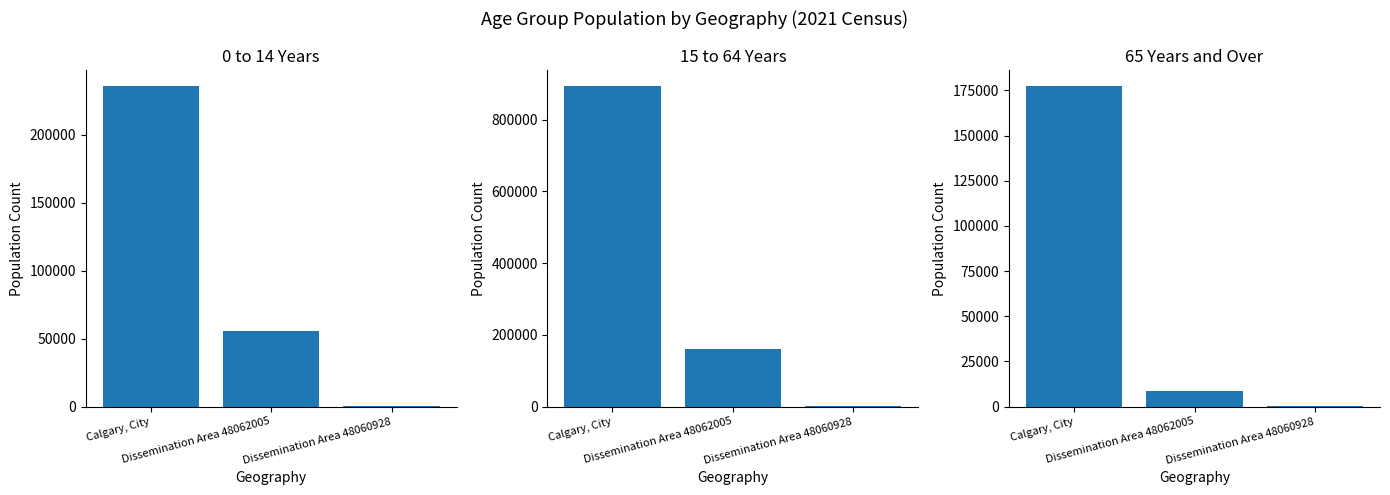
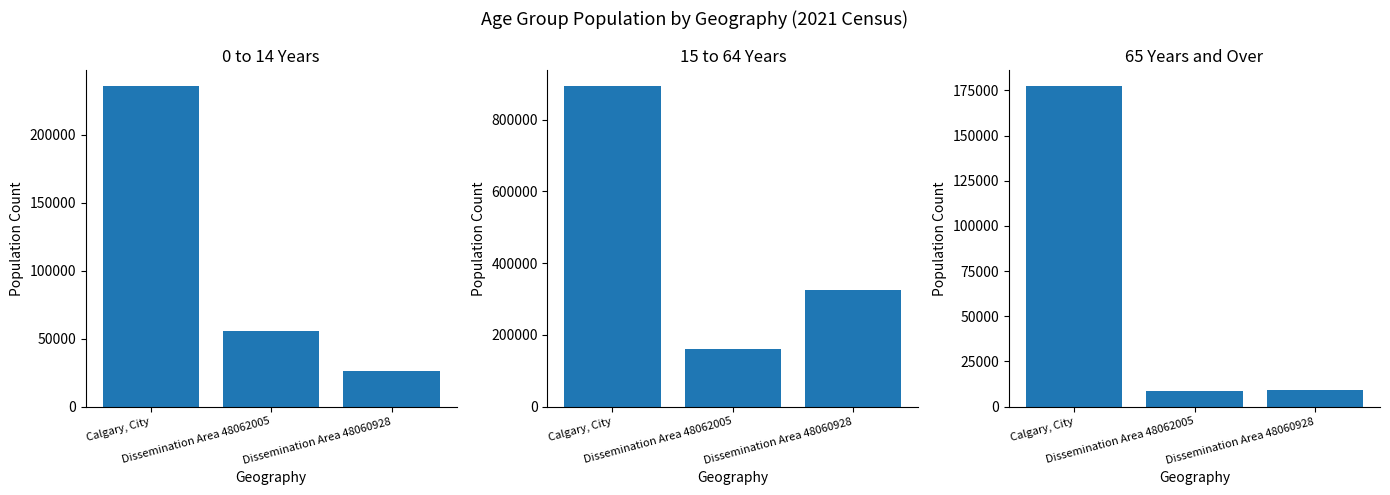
  {
    "0 to 14 Years": {
      "Calgary, City": 236000,
      "Dissemination Area 48062005": 56000,
-     "Dissemination Area 48060928": 0
+     "Dissemination Area 48060928": 26000
    },
    "15 to 64 Years": {
      "Calgary, City": 890000,
      "Dissemination Area 48062005": 160000,
-     "Dissemination Area 48060928": 0
+     "Dissemination Area 48060928": 330000
    },
    "65 Years and Over": {
      "Calgary, City": 177000,
      "Dissemination Area 48062005": 9000,
-     "Dissemination Area 48060928": 0
+     "Dissemination Area 48060928": 9000
    }
  }
